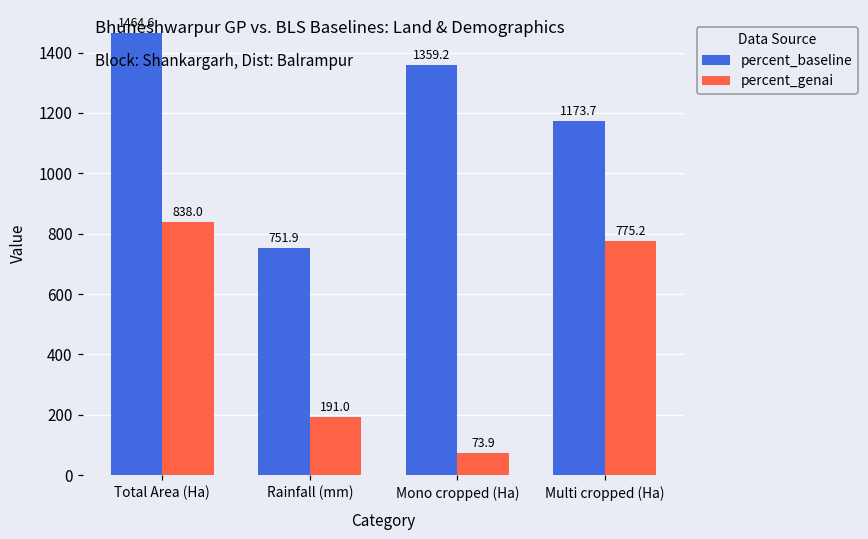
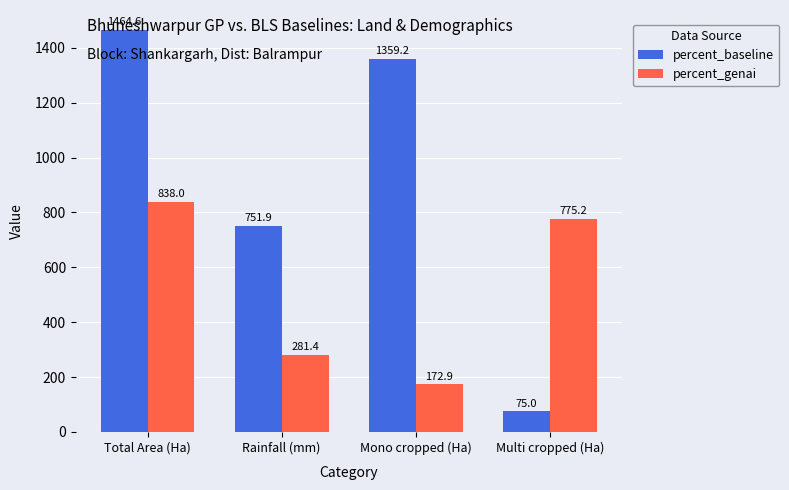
  {
    "percent_baseline": {
      "Rainfall (mm)": 751.9,
      "Mono cropped (Ha)": 1359.2,
-     "Multi cropped (Ha)": 1173.7
+     "Multi cropped (Ha)": 75.0
    },
    "percent_genai": {
      "Total Area (Ha)": 838.0,
-     "Rainfall (mm)": 191.0,
-     "Mono cropped (Ha)": 73.9,
+     "Rainfall (mm)": 281.4,
+     "Mono cropped (Ha)": 172.9,
      "Multi cropped (Ha)": 775.2
    }
  }
